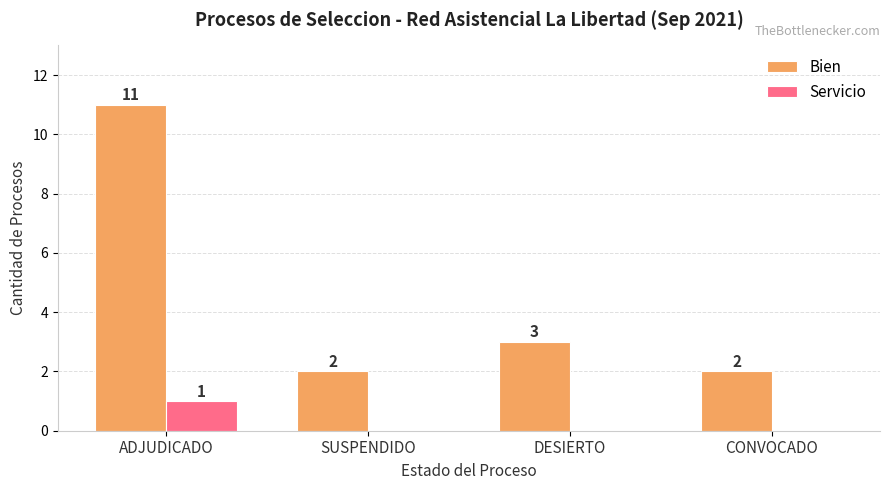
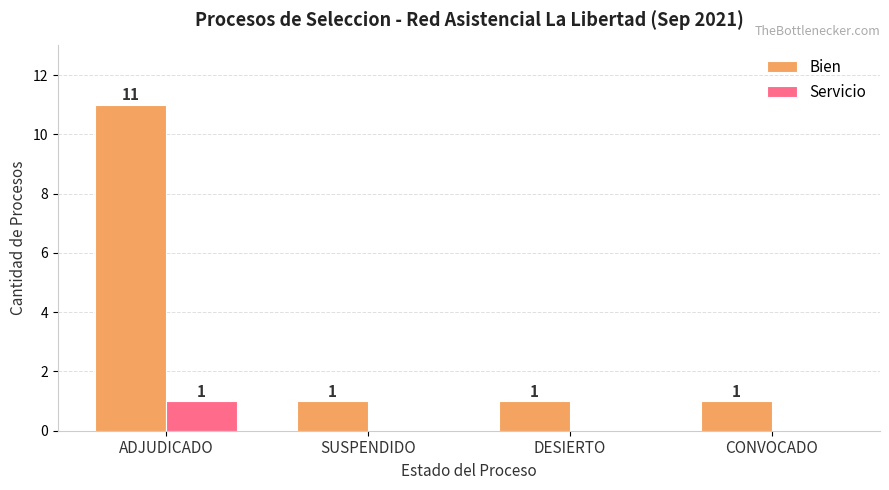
  {
    "Bien": {
      "ADJUDICADO": 11,
-     "SUSPENDIDO": 2,
-     "DESIERTO": 3,
-     "CONVOCADO": 2
+     "SUSPENDIDO": 1,
+     "DESIERTO": 1,
+     "CONVOCADO": 1
    },
    "Servicio": {
      "ADJUDICADO": 1
    }
  }
